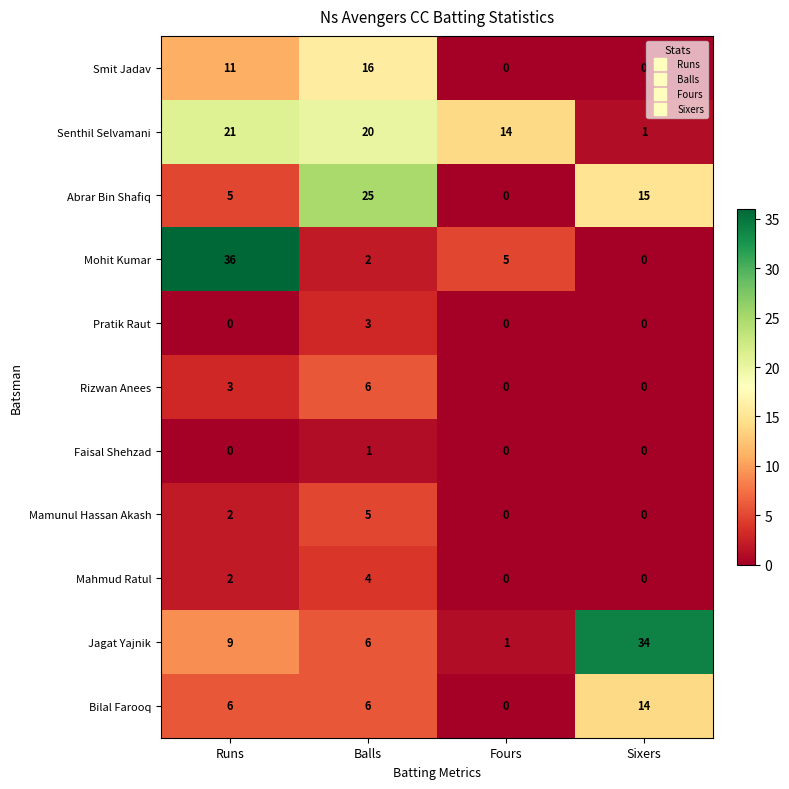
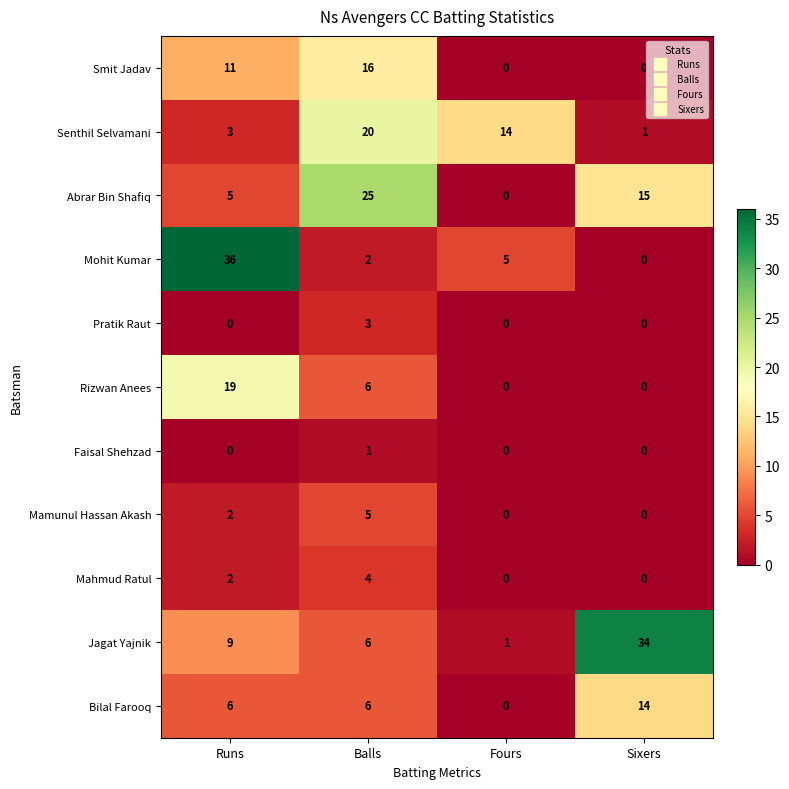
  {
    "Smit Jadav": {
      "Runs": 11,
      "Balls": 16,
      "Fours": 0
    },
    "Senthil Selvamani": {
-     "Runs": 21,
+     "Runs": 3,
      "Balls": 20,
      "Fours": 14,
      "Sixers": 1
    },
    "Abrar Bin Shafiq": {
      "Runs": 5,
      "Balls": 25,
      "Fours": 0,
      "Sixers": 15
    },
    "Mohit Kumar": {
      "Runs": 36,
      "Balls": 2,
      "Fours": 5,
      "Sixers": 0
    },
    "Pratik Raut": {
      "Runs": 0,
      "Balls": 3,
      "Fours": 0,
      "Sixers": 0
    },
    "Rizwan Anees": {
-     "Runs": 3,
+     "Runs": 19,
      "Balls": 6,
      "Fours": 0,
      "Sixers": 0
    },
    "Faisal Shehzad": {
      "Runs": 0,
      "Balls": 1,
      "Fours": 0,
      "Sixers": 0
    },
    "Mamunul Hassan Akash": {
      "Runs": 2,
      "Balls": 5,
      "Fours": 0,
      "Sixers": 0
    },
    "Mahmud Ratul": {
      "Runs": 2,
      "Balls": 4,
      "Fours": 0,
      "Sixers": 0
    },
    "Jagat Yajnik": {
      "Runs": 9,
      "Balls": 6,
      "Fours": 1,
      "Sixers": 34
    },
    "Bilal Farooq": {
      "Runs": 6,
      "Balls": 6,
      "Fours": 0,
      "Sixers": 14
    }
  }
